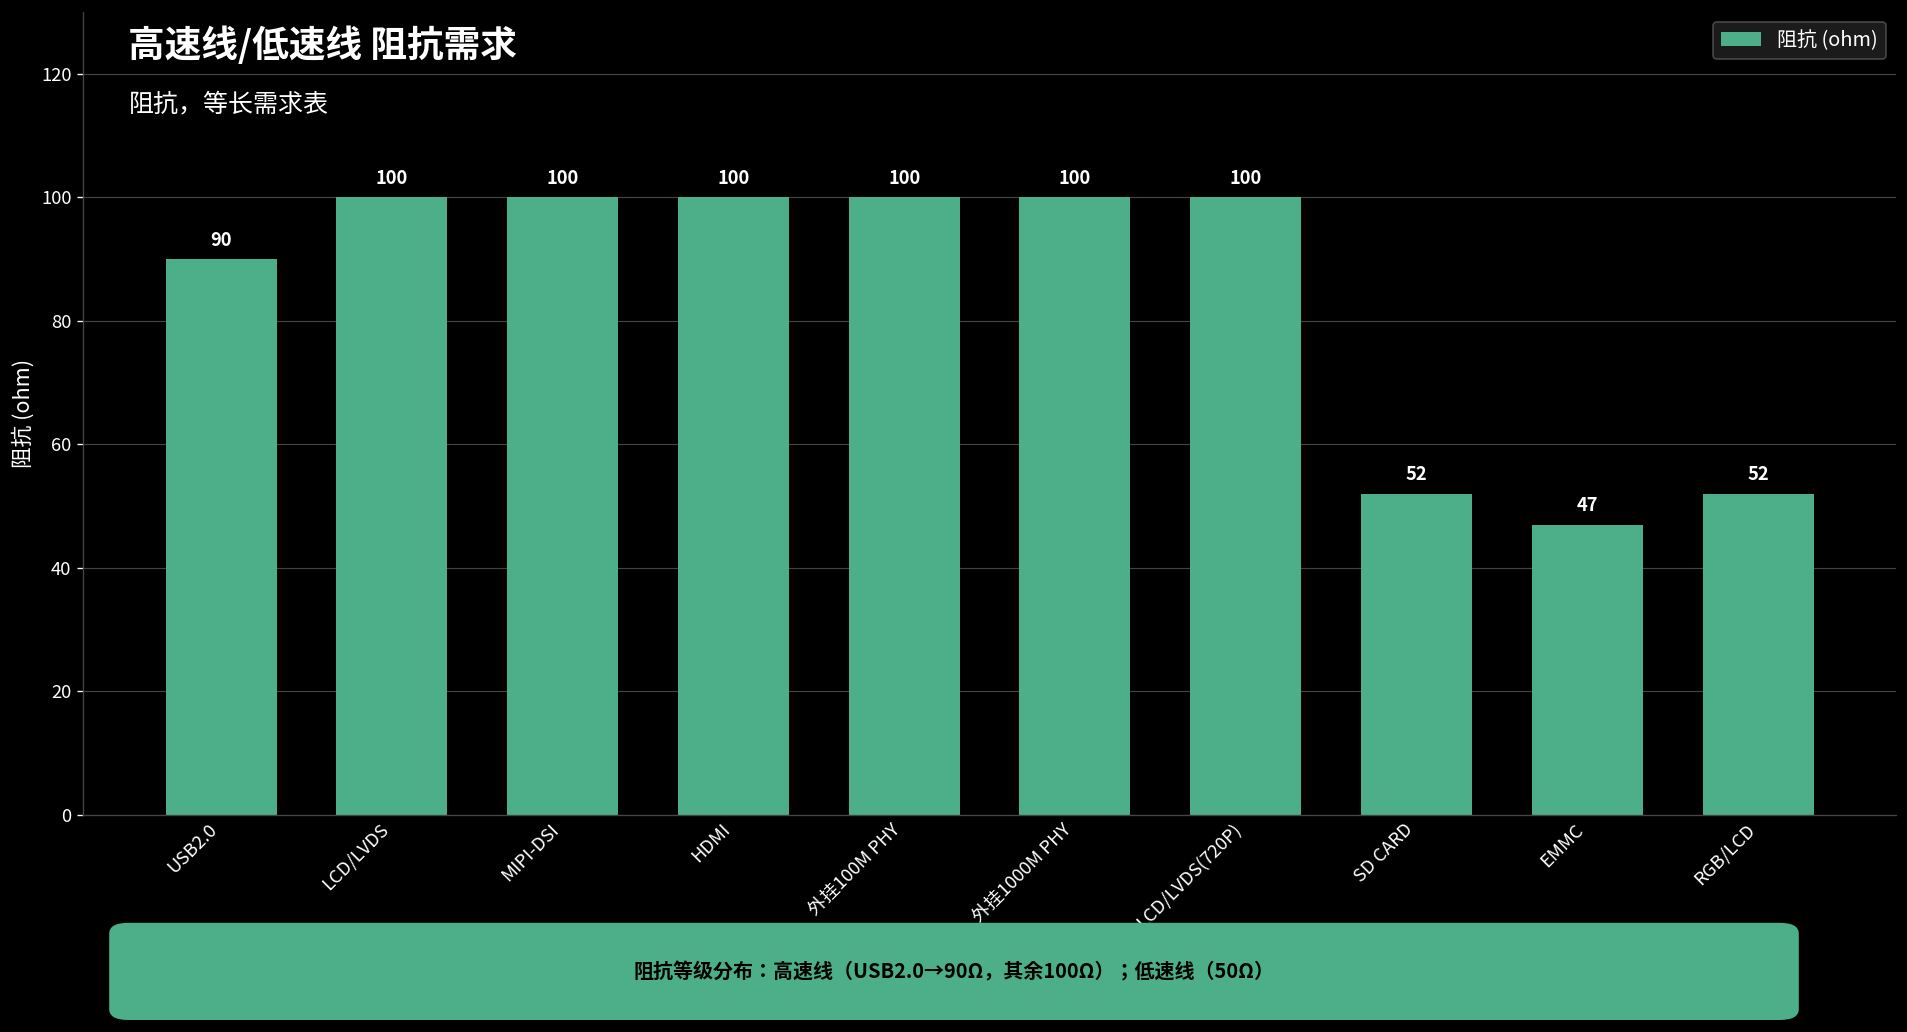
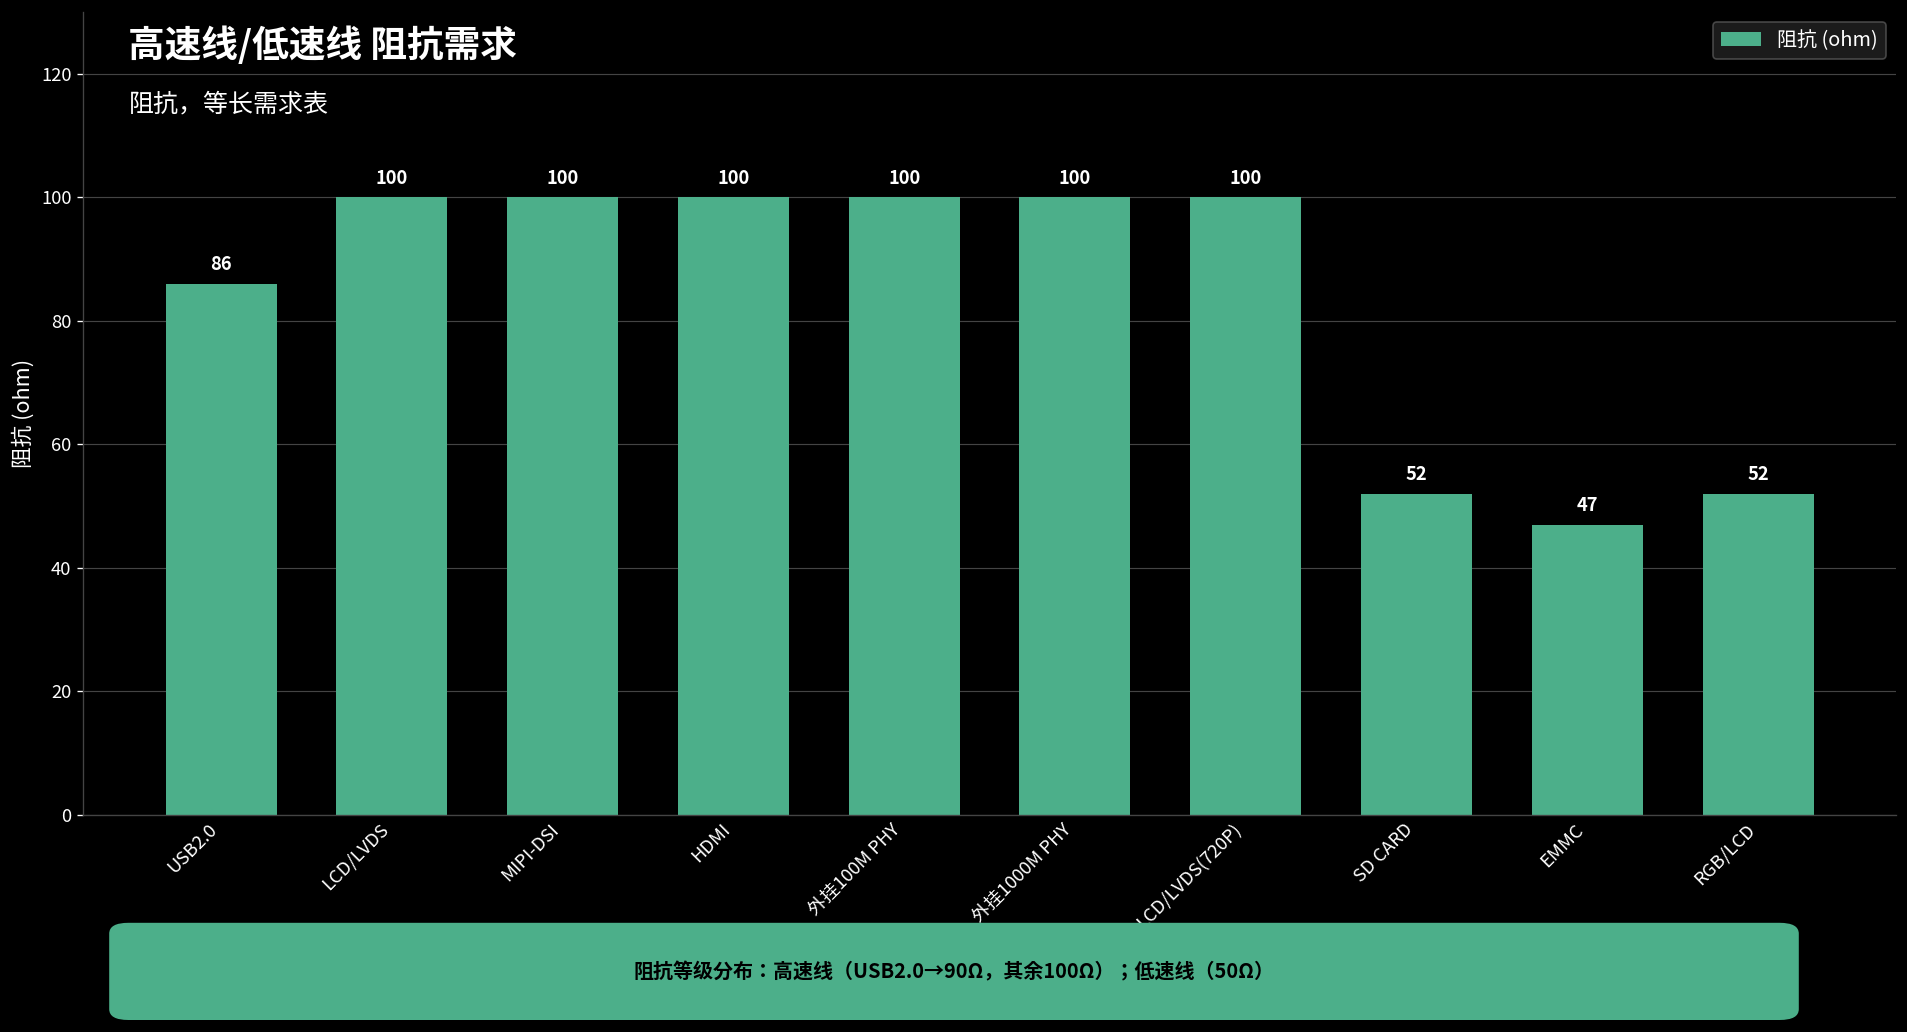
  {
-   "USB2.0": 90,
+   "USB2.0": 86,
    "LCD/LVDS": 100,
    "MIPI-DSI": 100,
    "HDMI": 100,
    "外挂100M PHY": 100,
    "外挂1000M PHY": 100,
    "LCD/LVDS(720P)": 100,
    "SD CARD": 52,
    "EMMC": 47,
    "RGB/LCD": 52
  }
